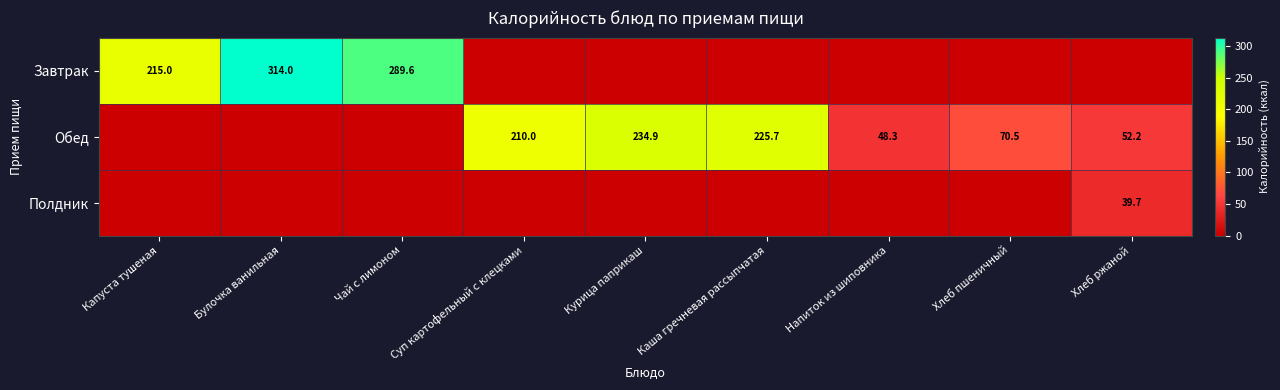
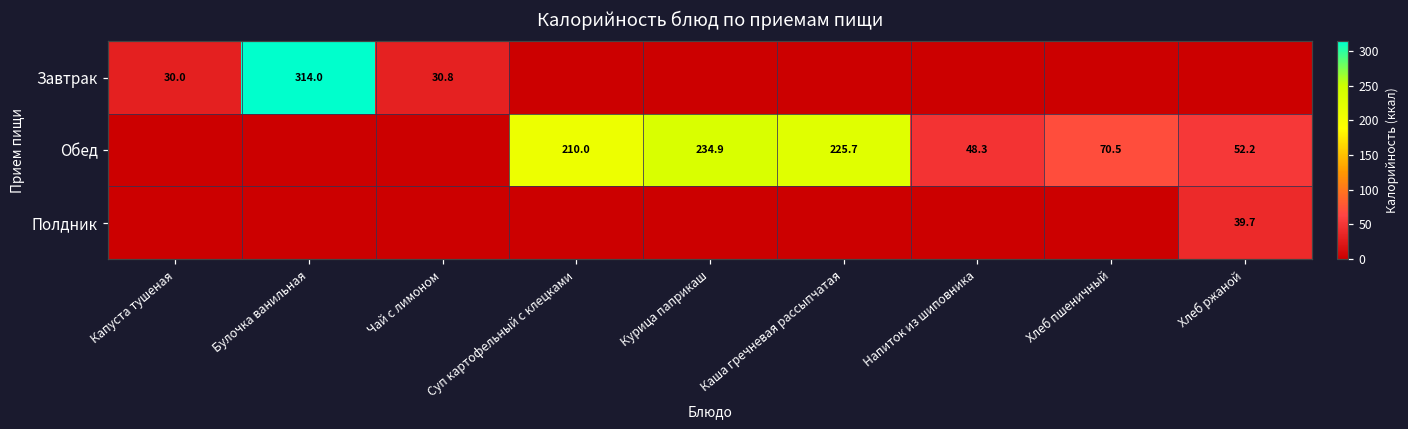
  {
    "Завтрак": {
-     "Капуста тушеная": 215.0,
+     "Капуста тушеная": 30.0,
      "Булочка ванильная": 314.0,
-     "Чай с лимоном": 289.6
+     "Чай с лимоном": 30.8
    },
    "Обед": {
      "Суп картофельный с клецками": 210.0,
      "Курица паприкаш": 234.9,
      "Каша гречневая рассыпчатая": 225.7,
      "Напиток из шиповника": 48.3,
      "Хлеб пшеничный": 70.5,
      "Хлеб ржаной": 52.2
    },
    "Полдник": {
      "Хлеб ржаной": 39.7
    }
  }
